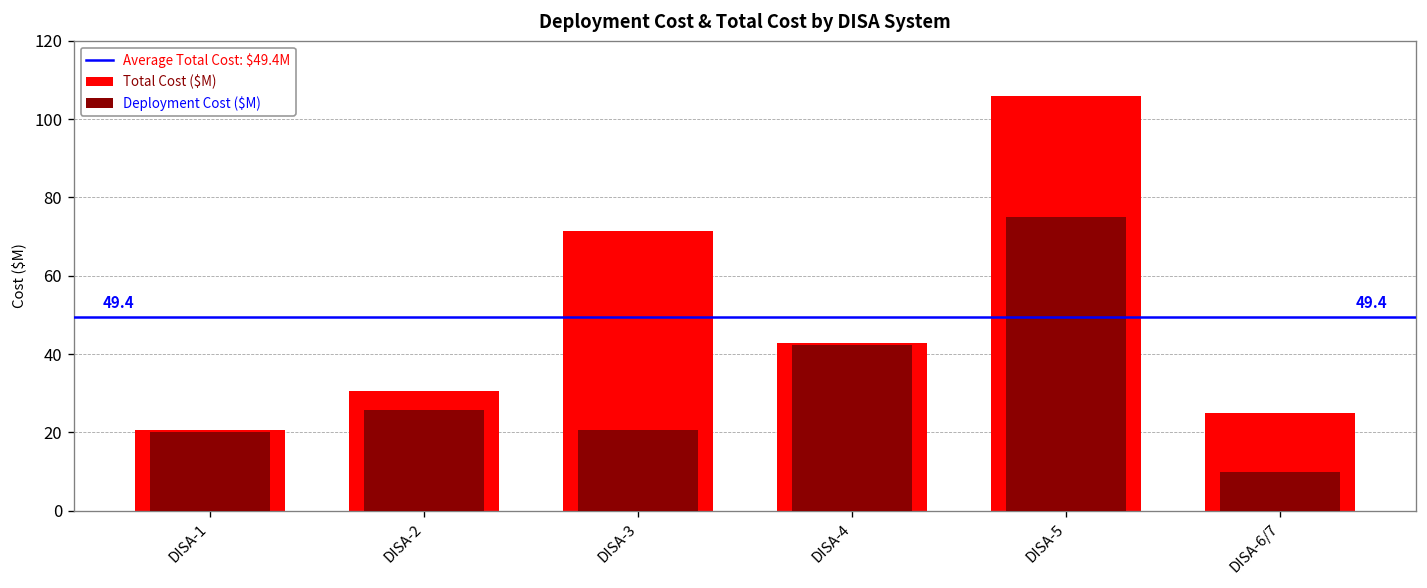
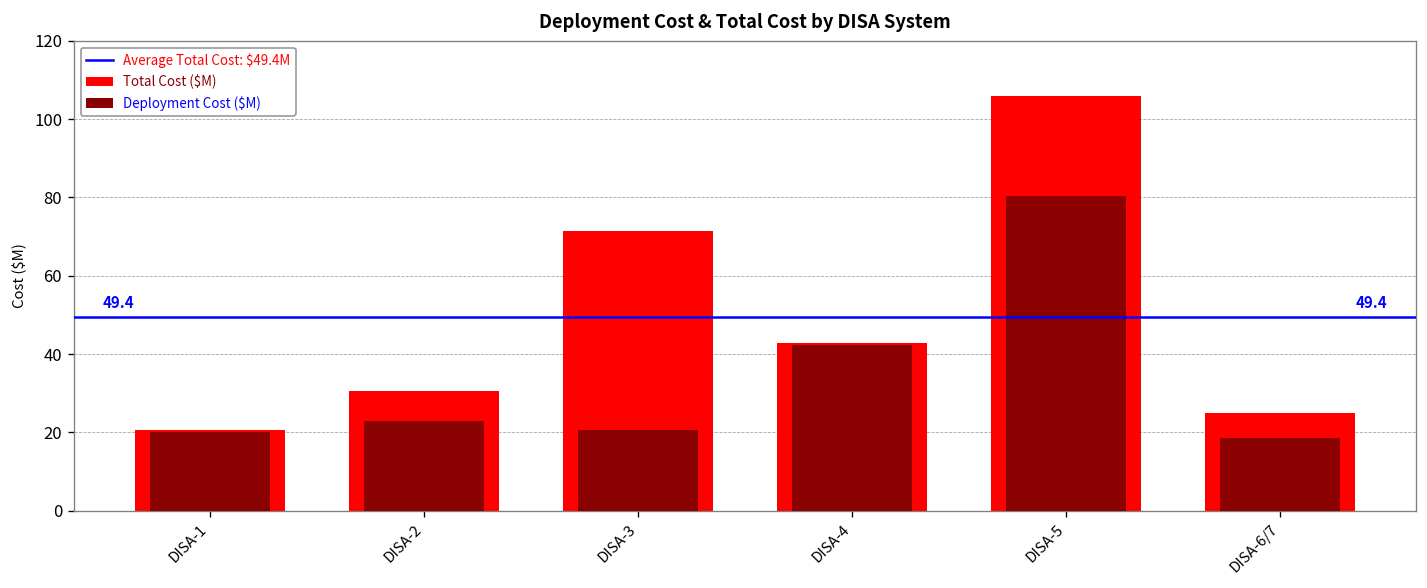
  {
    "Total Cost ($M)": {
      "DISA-1": 21,
      "DISA-2": 31,
      "DISA-3": 71,
      "DISA-4": 43,
      "DISA-5": 106,
      "DISA-6/7": 25
    },
    "Deployment Cost ($M)": {
      "DISA-1": 20,
-     "DISA-2": 26,
+     "DISA-2": 23,
      "DISA-4": 42,
-     "DISA-5": 75,
-     "DISA-6/7": 10
+     "DISA-5": 81,
+     "DISA-6/7": 19
    }
  }
